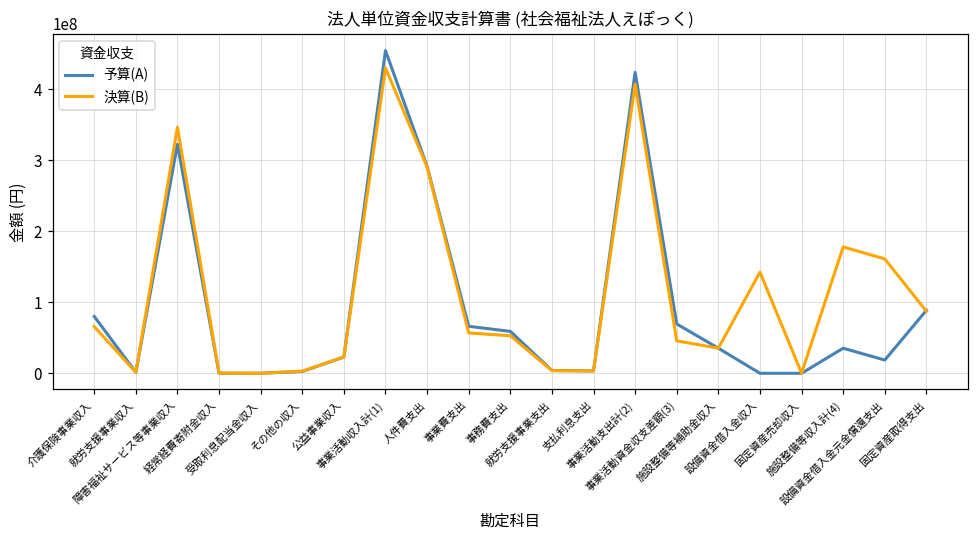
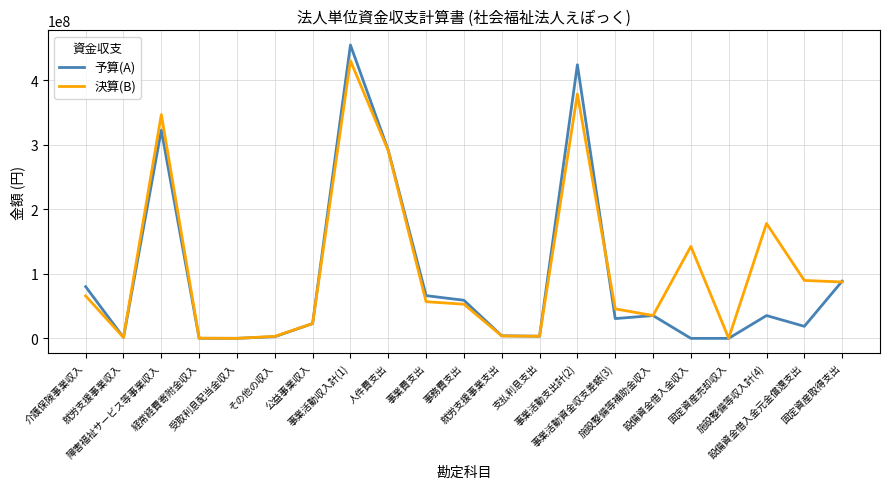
  {
    "予算(A)": {
      "介護保険事業収入": 80000000,
      "障害福祉サービス等事業収入": 320000000,
      "事業活動収入計(1)": 450000000,
      "事業費支出": 70000000,
      "事務費支出": 60000000,
      "事業活動支出計(2)": 420000000,
-     "事業活動資金収支差額(3)": 70000000,
+     "事業活動資金収支差額(3)": 30000000,
      "設備資金借入金収入": 0,
      "施設整備等収入計(4)": 40000000,
      "設備資金借入金元金償還支出": 20000000
    },
    "決算(B)": {
      "介護保険事業収入": 70000000,
      "障害福祉サービス等事業収入": 350000000,
      "事業活動収入計(1)": 430000000,
      "事業費支出": 60000000,
      "事務費支出": 50000000,
-     "事業活動支出計(2)": 410000000,
+     "事業活動支出計(2)": 380000000,
      "事業活動資金収支差額(3)": 50000000,
      "設備資金借入金収入": 140000000,
      "施設整備等収入計(4)": 180000000,
-     "設備資金借入金元金償還支出": 160000000
+     "設備資金借入金元金償還支出": 90000000
    }
  }
